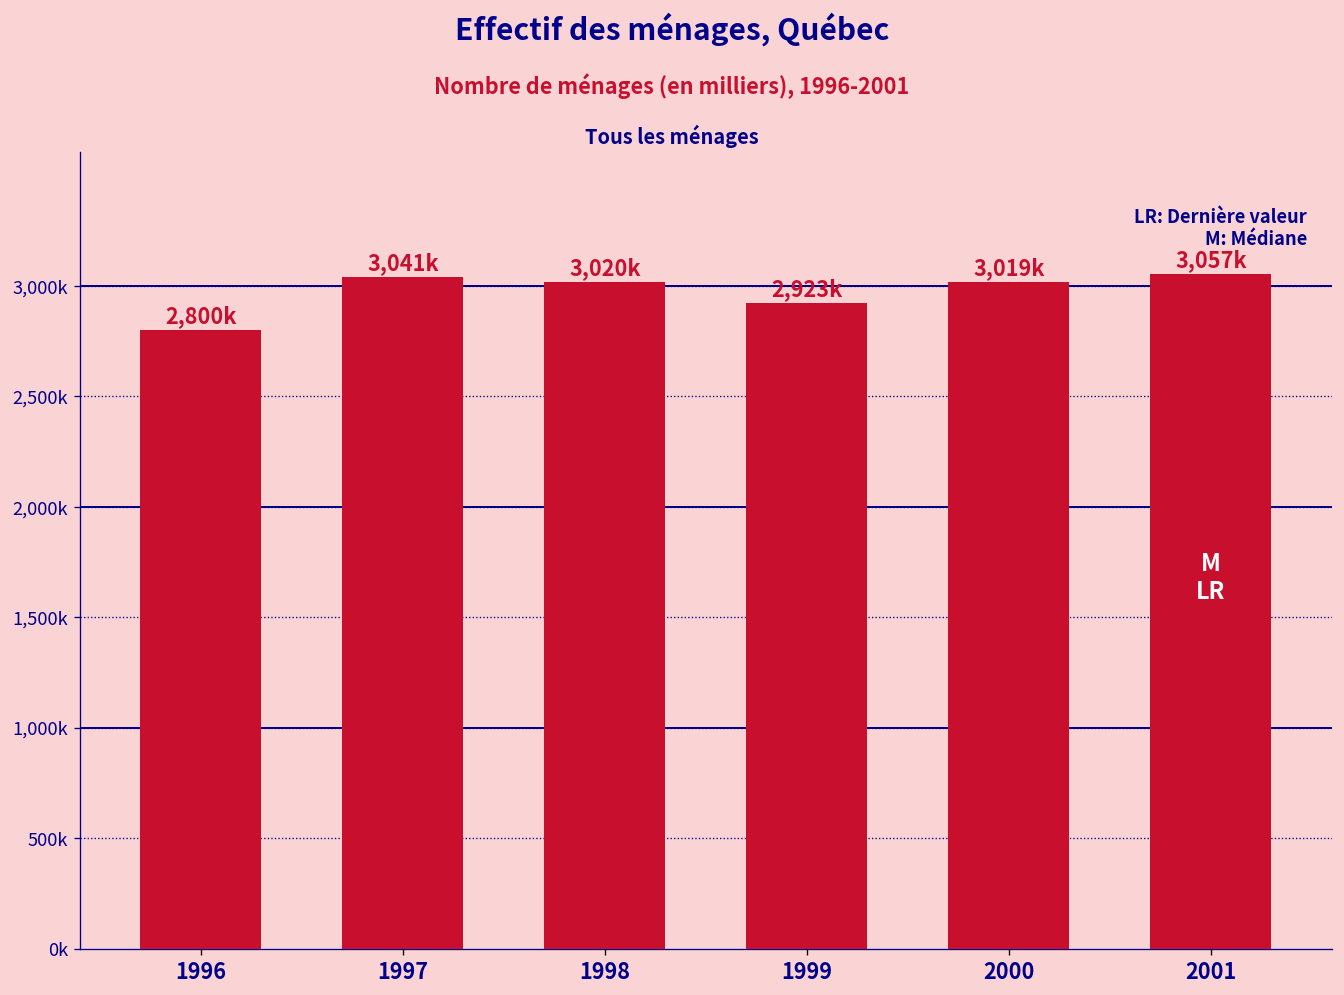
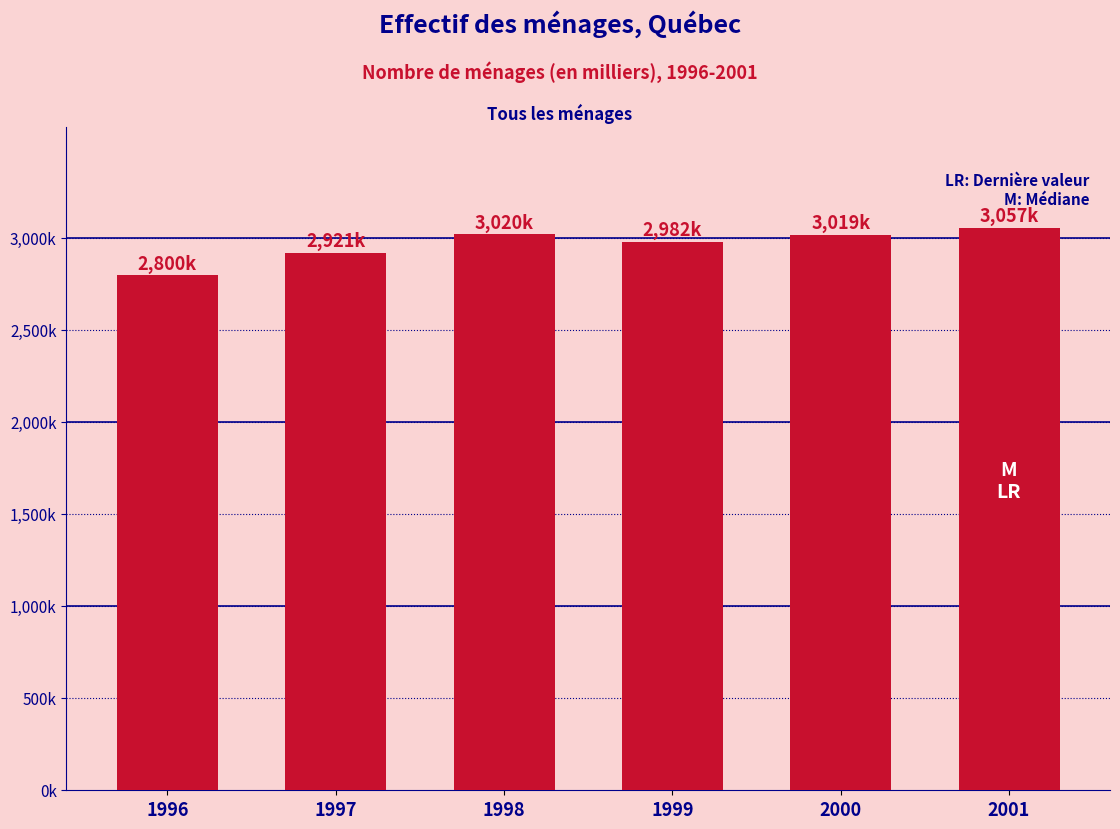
  {
    "1996": "2,800k",
-   "1997": "3,041k",
+   "1997": "2,921k",
    "1998": "3,020k",
-   "1999": "2,923k",
+   "1999": "2,982k",
    "2000": "3,019k",
    "2001": "3,057k"
  }
